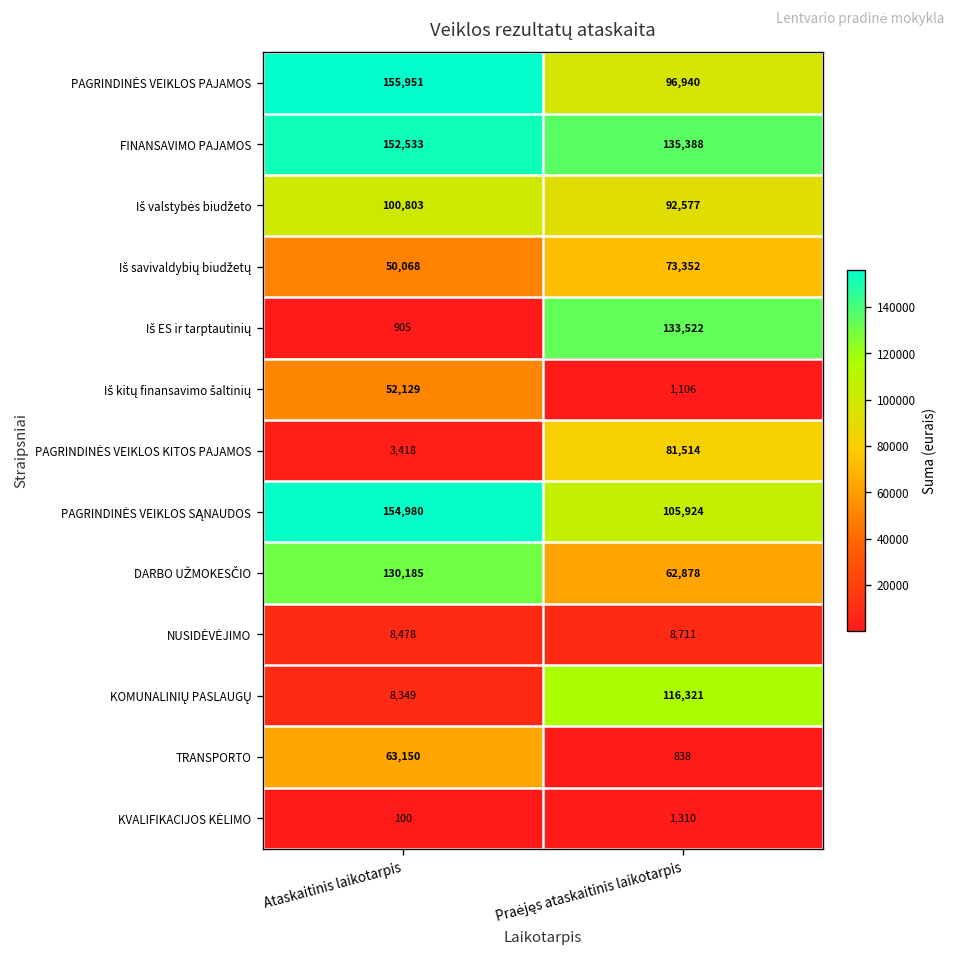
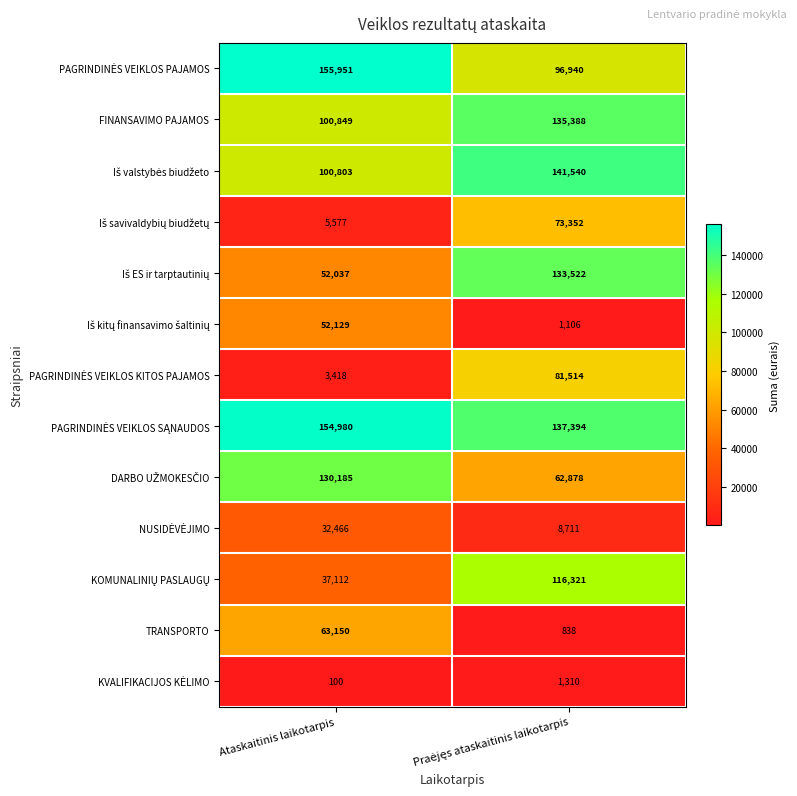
  {
    "PAGRINDINĖS VEIKLOS PAJAMOS": {
      "Ataskaitinis laikotarpis": "155,951",
      "Praėjęs ataskaitinis laikotarpis": "96,940"
    },
    "FINANSAVIMO PAJAMOS": {
-     "Ataskaitinis laikotarpis": "152,533",
+     "Ataskaitinis laikotarpis": "100,849",
      "Praėjęs ataskaitinis laikotarpis": "135,388"
    },
    "Iš valstybės biudžeto": {
      "Ataskaitinis laikotarpis": "100,803",
-     "Praėjęs ataskaitinis laikotarpis": "92,577"
+     "Praėjęs ataskaitinis laikotarpis": "141,540"
    },
    "Iš savivaldybių biudžetų": {
-     "Ataskaitinis laikotarpis": "50,068",
+     "Ataskaitinis laikotarpis": "5,577",
      "Praėjęs ataskaitinis laikotarpis": "73,352"
    },
    "Iš ES ir tarptautinių": {
-     "Ataskaitinis laikotarpis": "905",
+     "Ataskaitinis laikotarpis": "52,037",
      "Praėjęs ataskaitinis laikotarpis": "133,522"
    },
    "Iš kitų finansavimo šaltinių": {
      "Ataskaitinis laikotarpis": "52,129",
      "Praėjęs ataskaitinis laikotarpis": "1,106"
    },
    "PAGRINDINĖS VEIKLOS KITOS PAJAMOS": {
      "Ataskaitinis laikotarpis": "3,418",
      "Praėjęs ataskaitinis laikotarpis": "81,514"
    },
    "PAGRINDINĖS VEIKLOS SĄNAUDOS": {
      "Ataskaitinis laikotarpis": "154,980",
-     "Praėjęs ataskaitinis laikotarpis": "105,924"
+     "Praėjęs ataskaitinis laikotarpis": "137,394"
    },
    "DARBO UŽMOKESČIO": {
      "Ataskaitinis laikotarpis": "130,185",
      "Praėjęs ataskaitinis laikotarpis": "62,878"
    },
    "NUSIDĖVĖJIMO": {
-     "Ataskaitinis laikotarpis": "8,478",
+     "Ataskaitinis laikotarpis": "32,466",
      "Praėjęs ataskaitinis laikotarpis": "8,711"
    },
    "KOMUNALINIŲ PASLAUGŲ": {
-     "Ataskaitinis laikotarpis": "8,349",
+     "Ataskaitinis laikotarpis": "37,112",
      "Praėjęs ataskaitinis laikotarpis": "116,321"
    },
    "TRANSPORTO": {
      "Ataskaitinis laikotarpis": "63,150",
      "Praėjęs ataskaitinis laikotarpis": "838"
    },
    "KVALIFIKACIJOS KĖLIMO": {
      "Ataskaitinis laikotarpis": "100",
      "Praėjęs ataskaitinis laikotarpis": "1,310"
    }
  }
